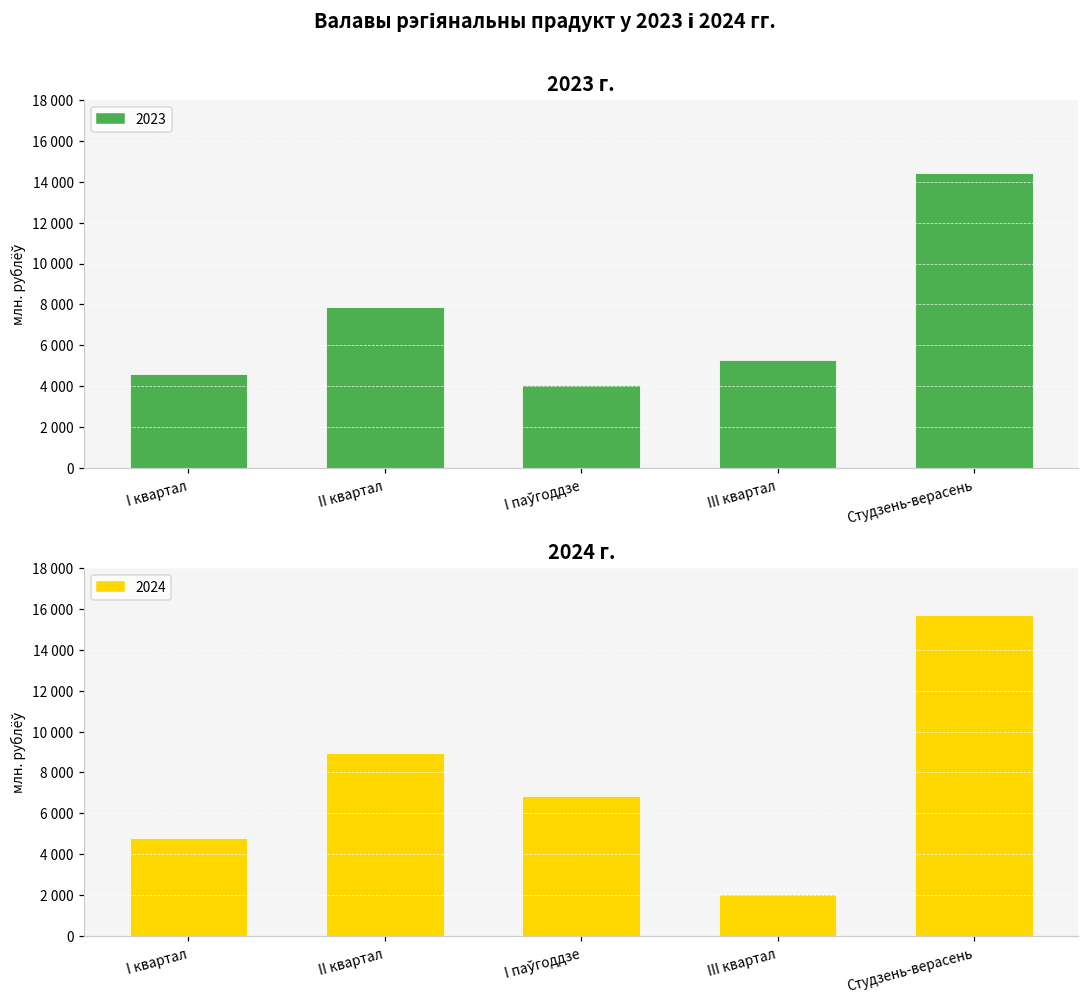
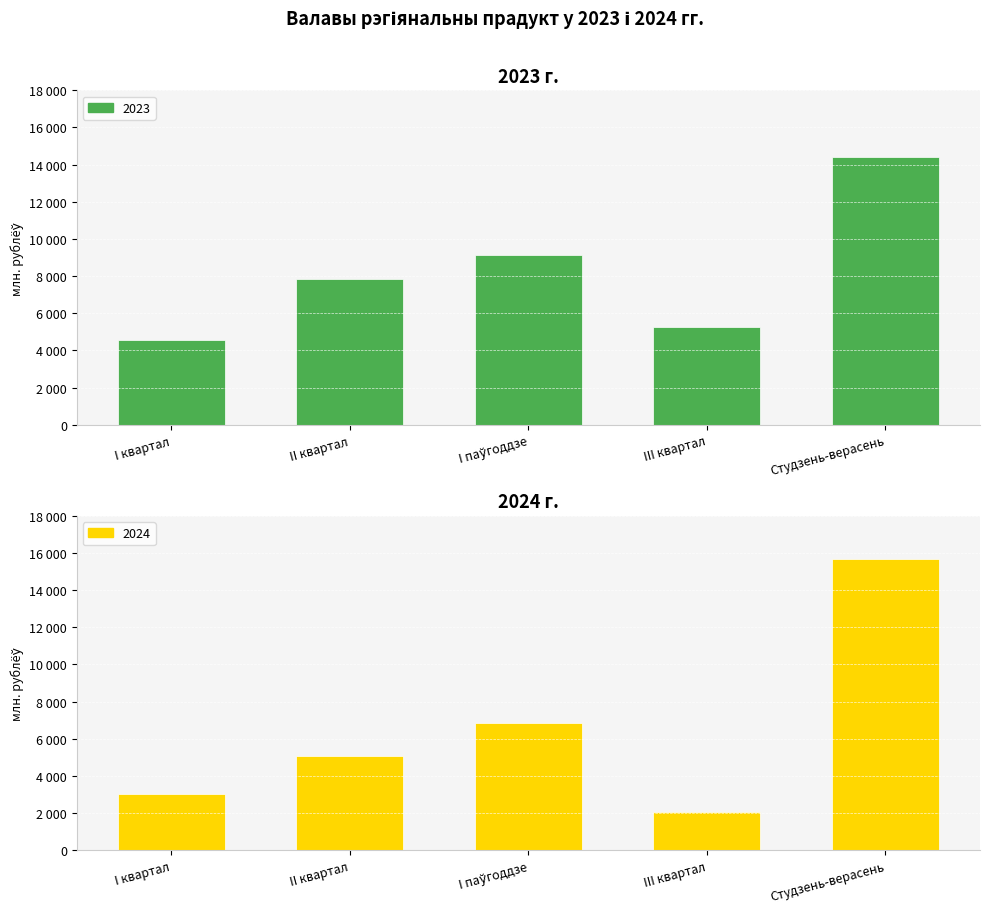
  {
    "2023 г.": {
      "I квартал": 4600,
      "II квартал": 7900,
-     "I паўгоддзе": 4000,
+     "I паўгоддзе": 9100,
      "III квартал": 5300,
      "Студзень-верасень": 14400
    },
    "2024 г.": {
-     "I квартал": 4800,
-     "II квартал": 8900,
+     "I квартал": 3000,
+     "II квартал": 5100,
      "I паўгоддзе": 6800,
      "III квартал": 2100,
      "Студзень-верасень": 15700
    }
  }
